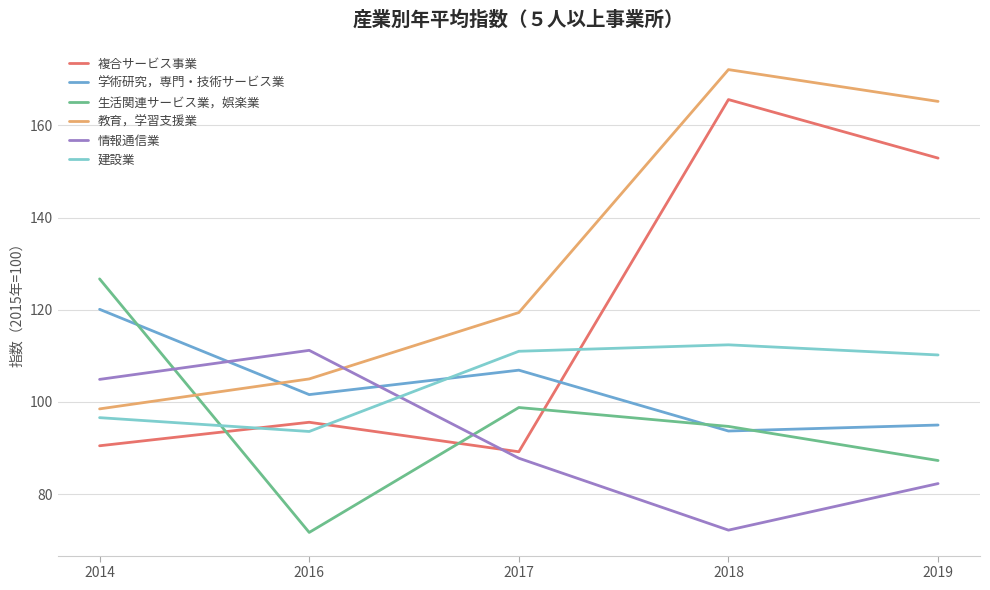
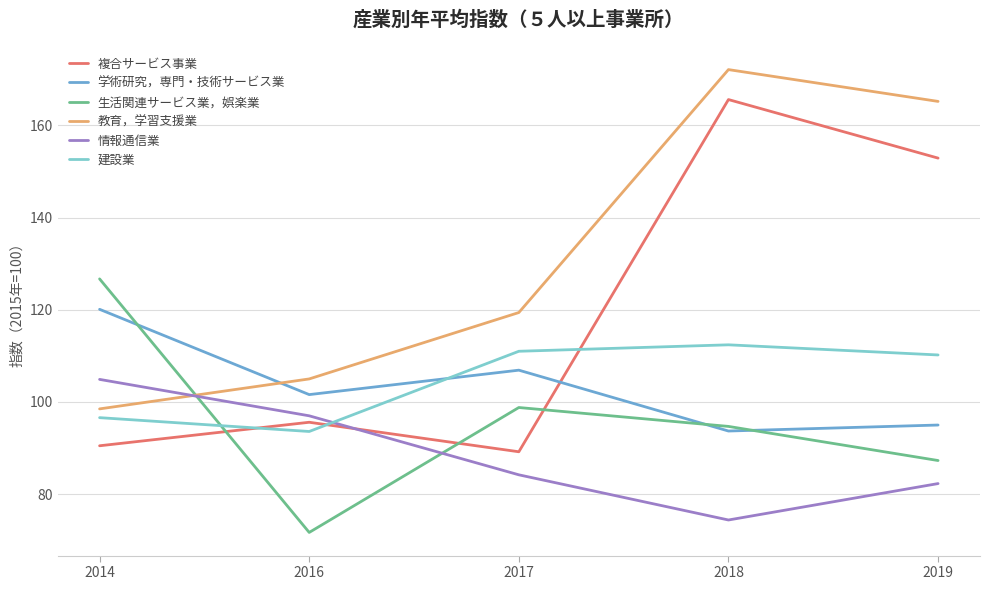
  {
    "生活関連サービス業，娯楽業": {
      "2014": 127,
      "2016": 72,
      "2017": 99,
      "2018": 95,
      "2019": 87
    },
    "情報通信業": {
      "2014": 105,
-     "2016": 111,
-     "2017": 88,
-     "2018": 72,
+     "2016": 97,
+     "2017": 84,
+     "2018": 74,
      "2019": 82
    }
  }
